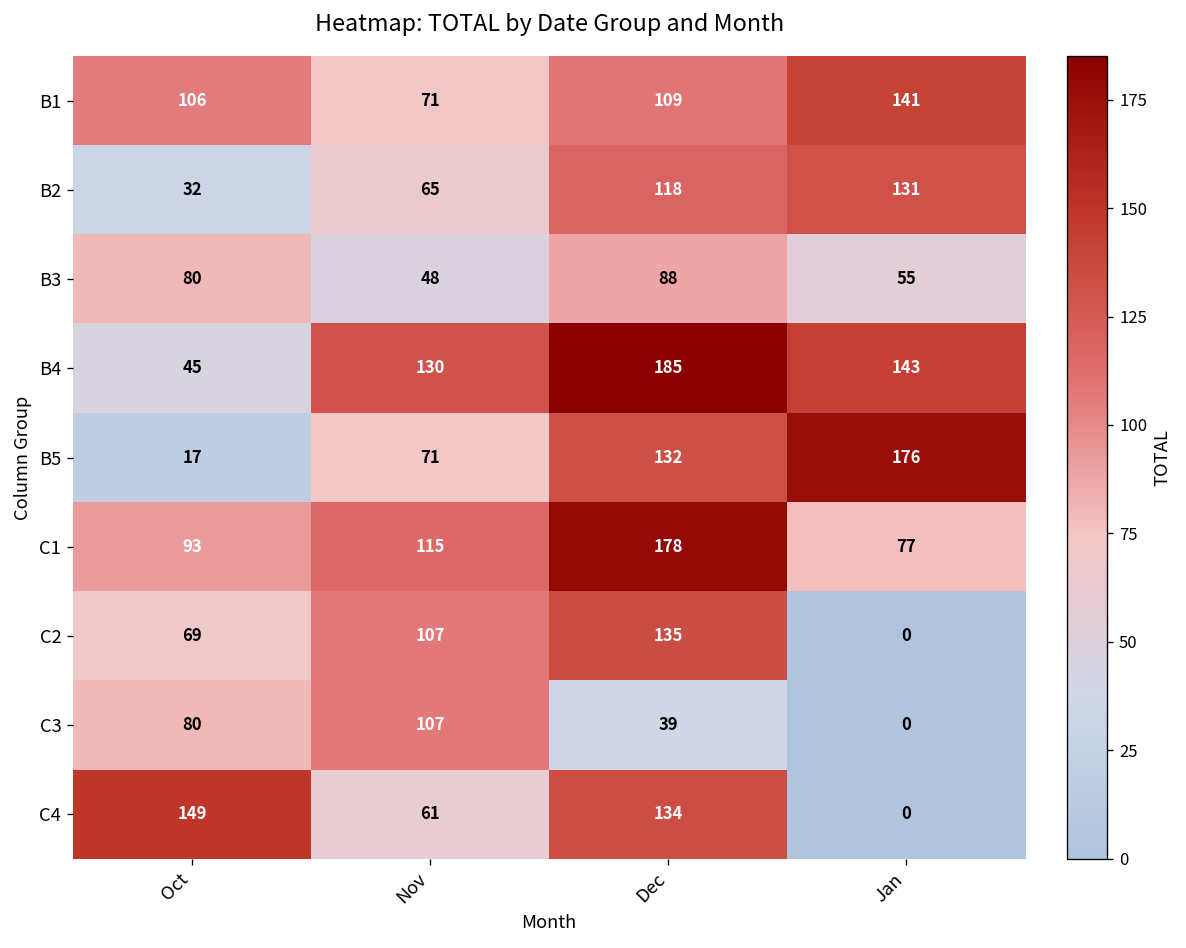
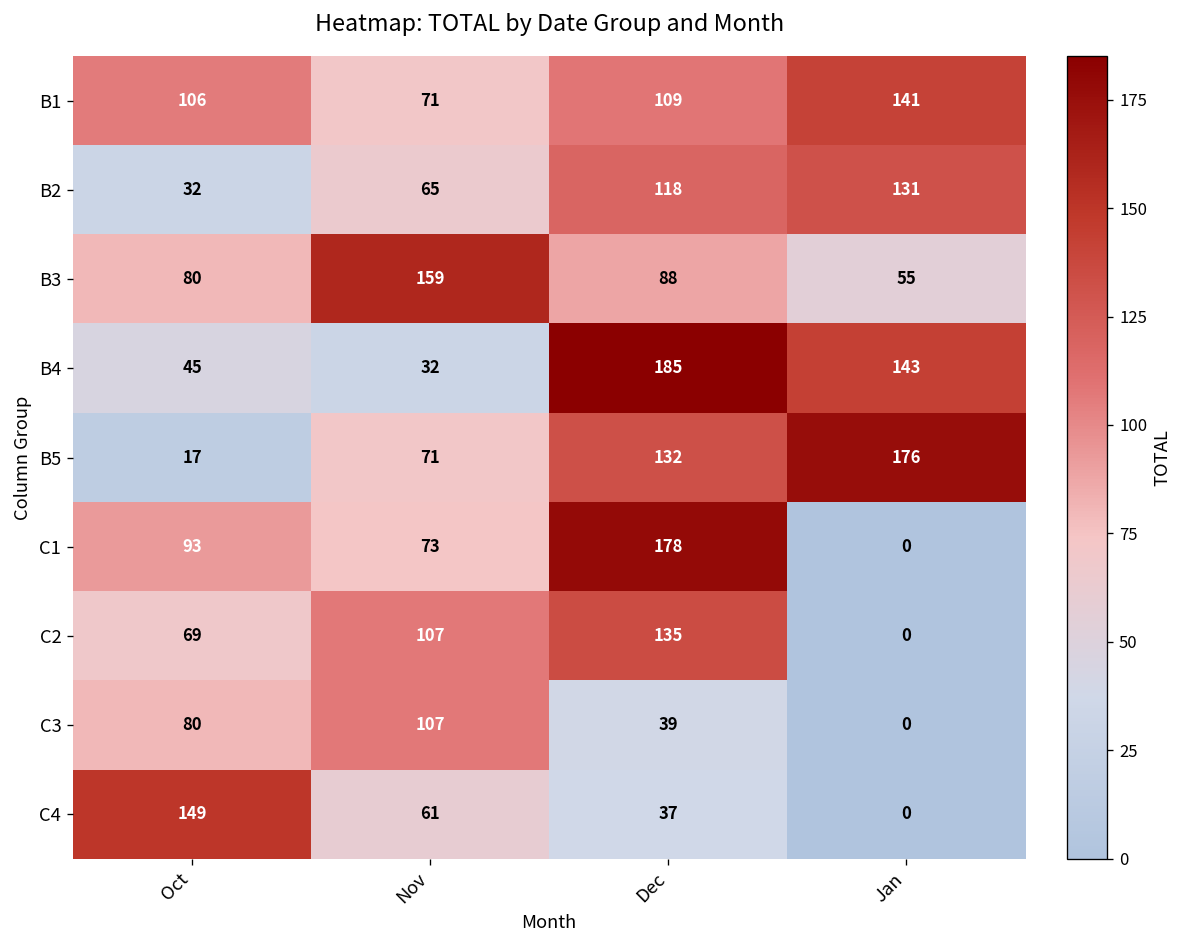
  {
    "B1": {
      "Oct": 106,
      "Nov": 71,
      "Dec": 109,
      "Jan": 141
    },
    "B2": {
      "Oct": 32,
      "Nov": 65,
      "Dec": 118,
      "Jan": 131
    },
    "B3": {
      "Oct": 80,
-     "Nov": 48,
+     "Nov": 159,
      "Dec": 88,
      "Jan": 55
    },
    "B4": {
      "Oct": 45,
-     "Nov": 130,
+     "Nov": 32,
      "Dec": 185,
      "Jan": 143
    },
    "B5": {
      "Oct": 17,
      "Nov": 71,
      "Dec": 132,
      "Jan": 176
    },
    "C1": {
      "Oct": 93,
-     "Nov": 115,
+     "Nov": 73,
      "Dec": 178,
-     "Jan": 77
+     "Jan": 0
    },
    "C2": {
      "Oct": 69,
      "Nov": 107,
      "Dec": 135,
      "Jan": 0
    },
    "C3": {
      "Oct": 80,
      "Nov": 107,
      "Dec": 39,
      "Jan": 0
    },
    "C4": {
      "Oct": 149,
      "Nov": 61,
-     "Dec": 134,
+     "Dec": 37,
      "Jan": 0
    }
  }
